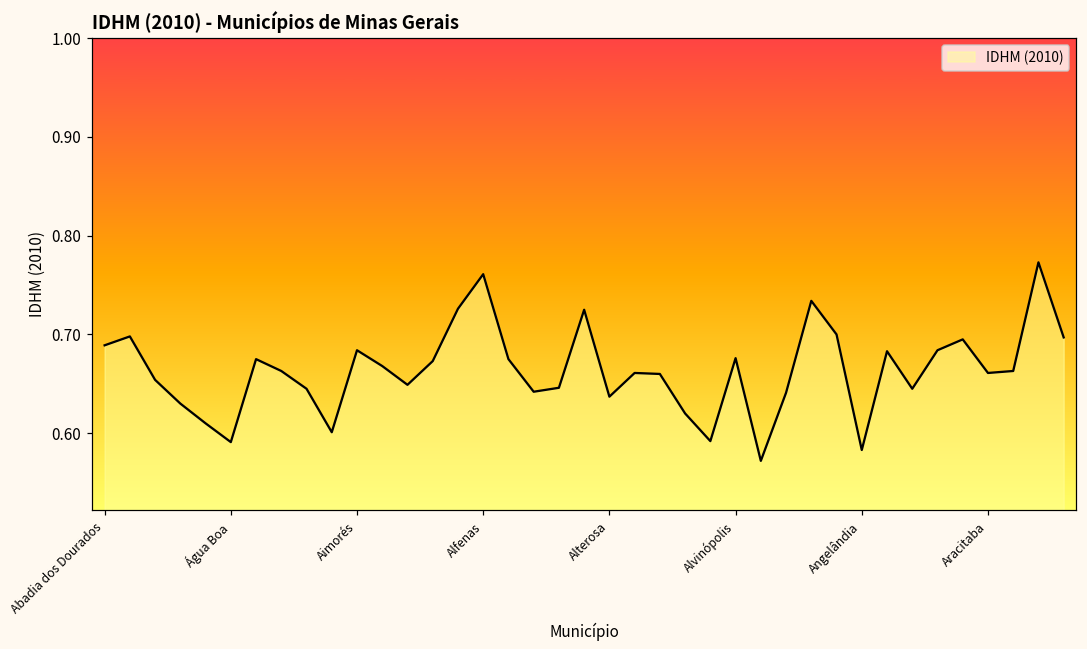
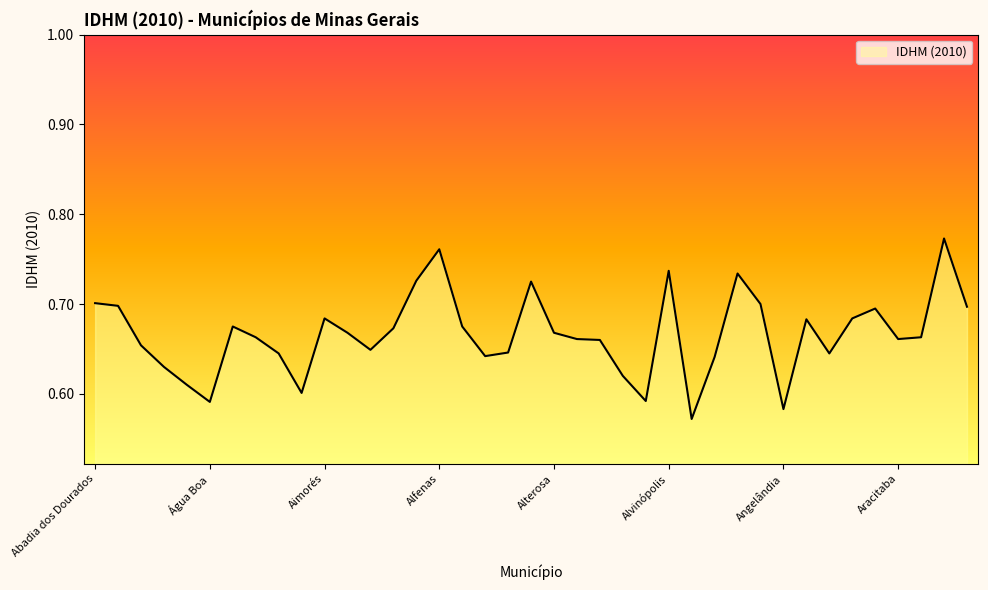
  {
-   "Abadia dos Dourados": 0.69,
+   "Abadia dos Dourados": 0.70,
    "Água Boa": 0.59,
    "Aimorés": 0.68,
    "Alfenas": 0.76,
-   "Alterosa": 0.64,
-   "Alvinópolis": 0.68,
+   "Alterosa": 0.67,
+   "Alvinópolis": 0.74,
    "Angelândia": 0.58,
    "Aracitaba": 0.66
  }
